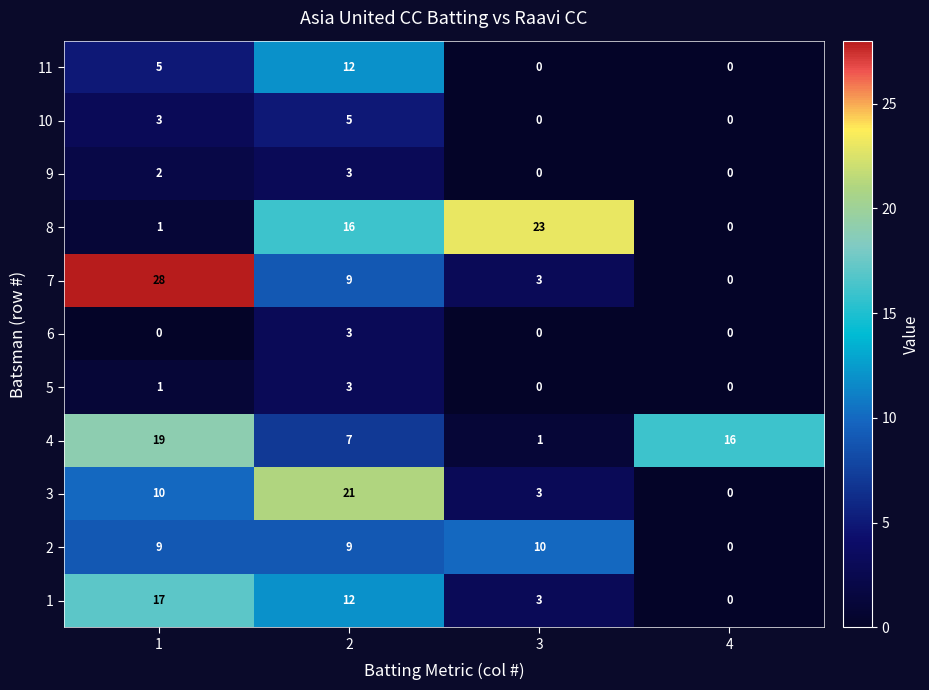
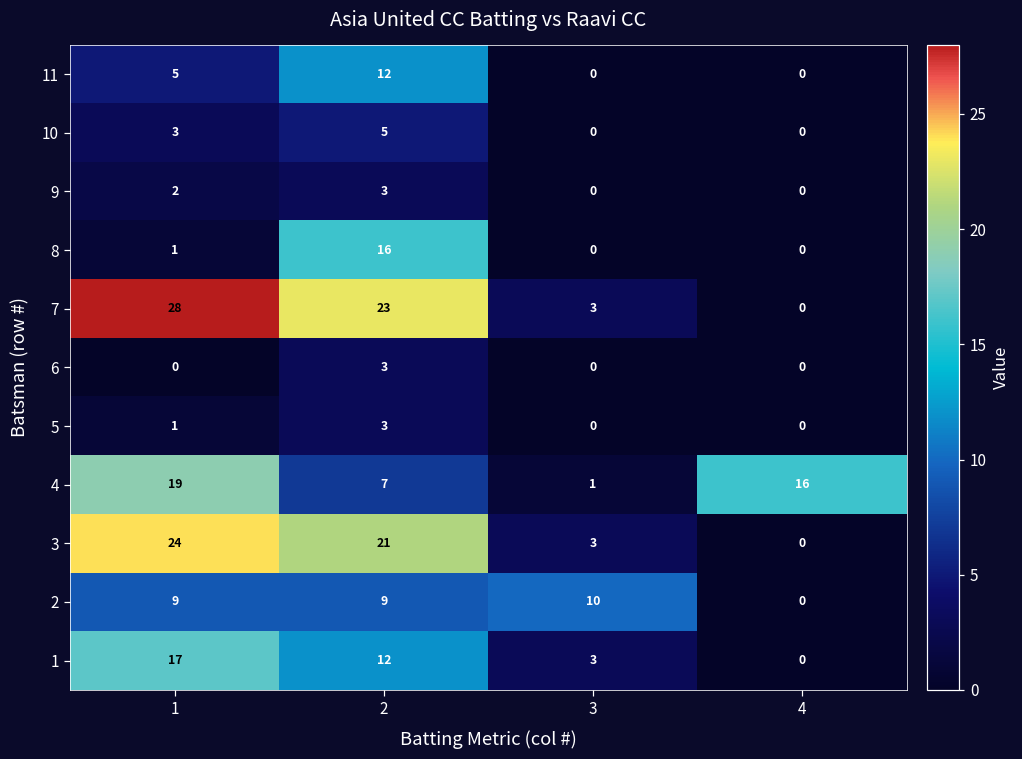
  {
    "11": {
      "1": 5,
      "2": 12,
      "3": 0,
      "4": 0
    },
    "10": {
      "1": 3,
      "2": 5,
      "3": 0,
      "4": 0
    },
    "9": {
      "1": 2,
      "2": 3,
      "3": 0,
      "4": 0
    },
    "8": {
      "1": 1,
      "2": 16,
-     "3": 23,
+     "3": 0,
      "4": 0
    },
    "7": {
      "1": 28,
-     "2": 9,
+     "2": 23,
      "3": 3,
      "4": 0
    },
    "6": {
      "1": 0,
      "2": 3,
      "3": 0,
      "4": 0
    },
    "5": {
      "1": 1,
      "2": 3,
      "3": 0,
      "4": 0
    },
    "4": {
      "1": 19,
      "2": 7,
      "3": 1,
      "4": 16
    },
    "3": {
-     "1": 10,
+     "1": 24,
      "2": 21,
      "3": 3,
      "4": 0
    },
    "2": {
      "1": 9,
      "2": 9,
      "3": 10,
      "4": 0
    },
    "1": {
      "1": 17,
      "2": 12,
      "3": 3,
      "4": 0
    }
  }
